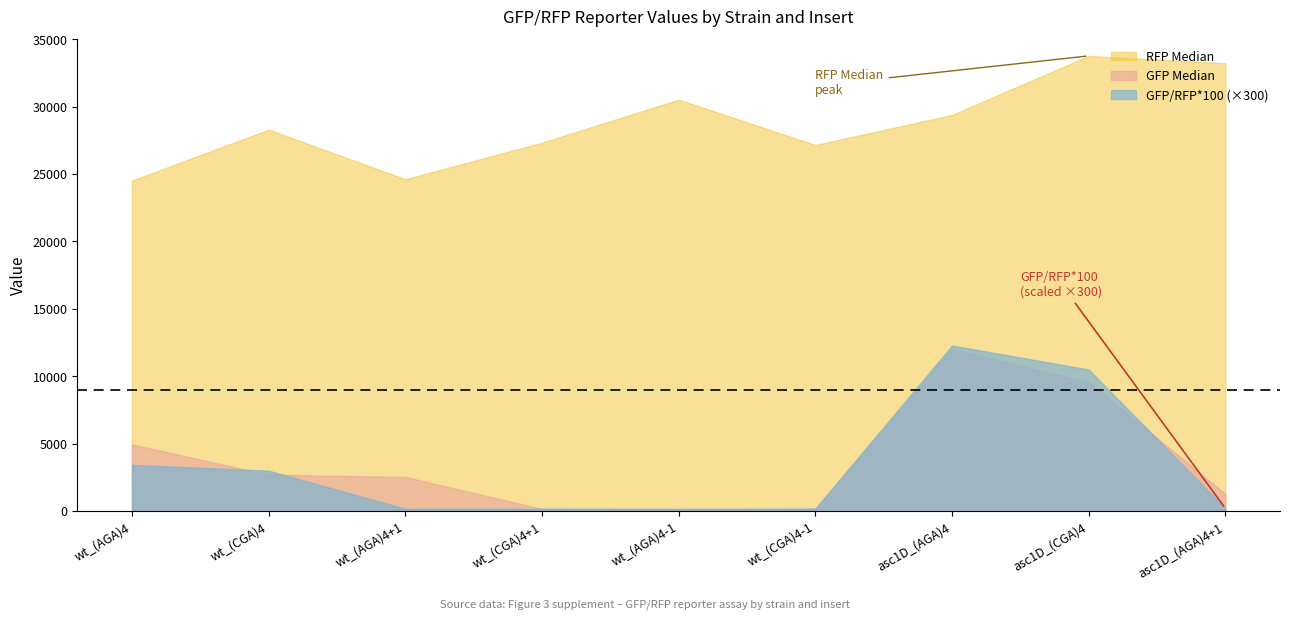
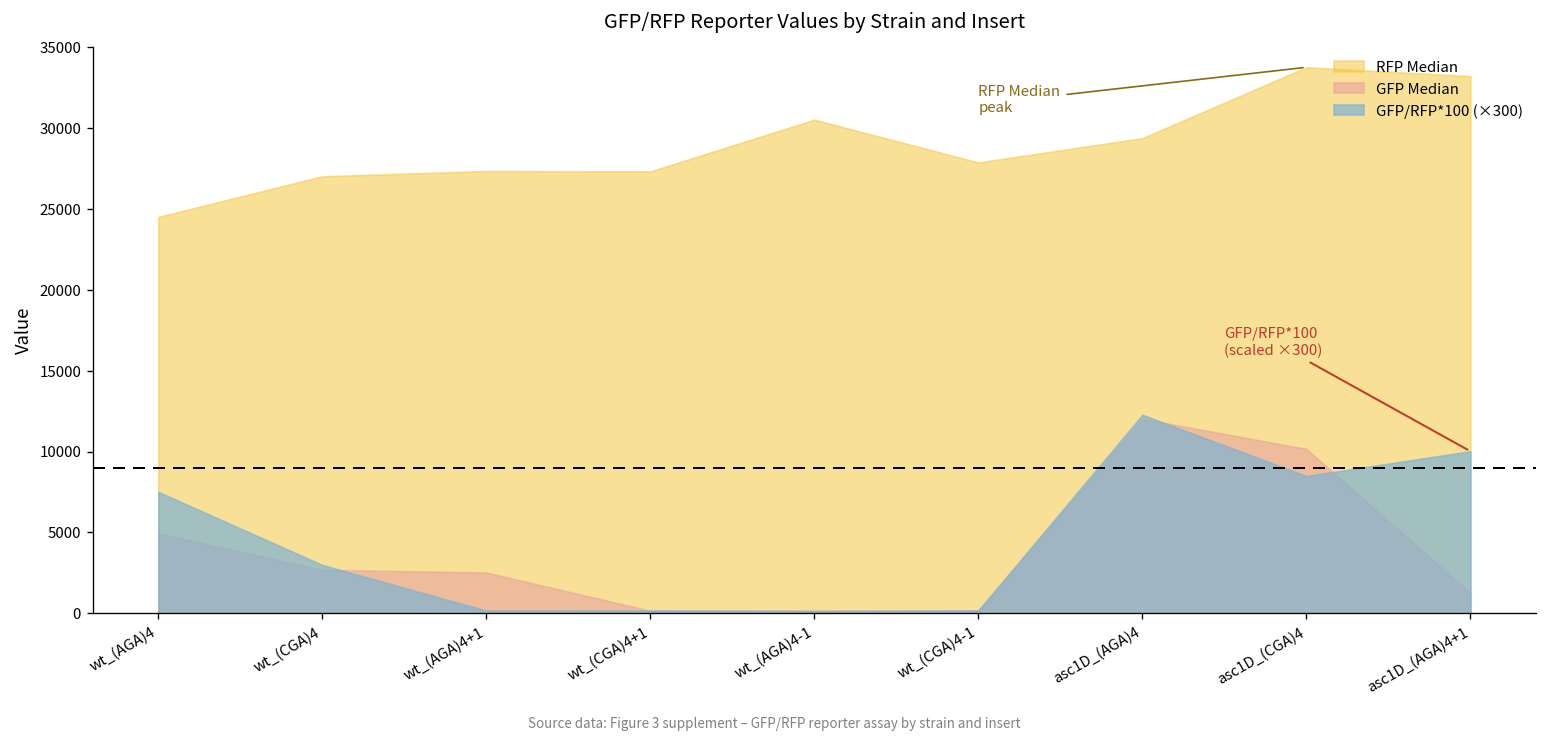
  {
    "RFP Median": {
      "wt_(AGA)4": 24500,
-     "wt_(CGA)4": 28300,
-     "wt_(AGA)4+1": 24600,
+     "wt_(CGA)4": 27000,
+     "wt_(AGA)4+1": 27300,
      "wt_(CGA)4+1": 27300,
      "wt_(AGA)4-1": 30500,
-     "wt_(CGA)4-1": 27200,
+     "wt_(CGA)4-1": 27900,
      "asc1D_(AGA)4": 29400,
      "asc1D_(CGA)4": 33800,
      "asc1D_(AGA)4+1": 33200
    },
    "GFP Median": {
      "wt_(AGA)4": 4900,
      "wt_(CGA)4": 2700,
      "wt_(AGA)4+1": 2500,
      "asc1D_(AGA)4": 12000,
-     "asc1D_(CGA)4": 9600,
+     "asc1D_(CGA)4": 10200,
      "asc1D_(AGA)4+1": 1300
    },
    "GFP/RFP*100 (×300)": {
-     "wt_(AGA)4": 3400,
+     "wt_(AGA)4": 7500,
      "wt_(CGA)4": 3000,
      "asc1D_(AGA)4": 12300,
-     "asc1D_(CGA)4": 10500,
-     "asc1D_(AGA)4+1": 200
+     "asc1D_(CGA)4": 8500,
+     "asc1D_(AGA)4+1": 10000
    }
  }
